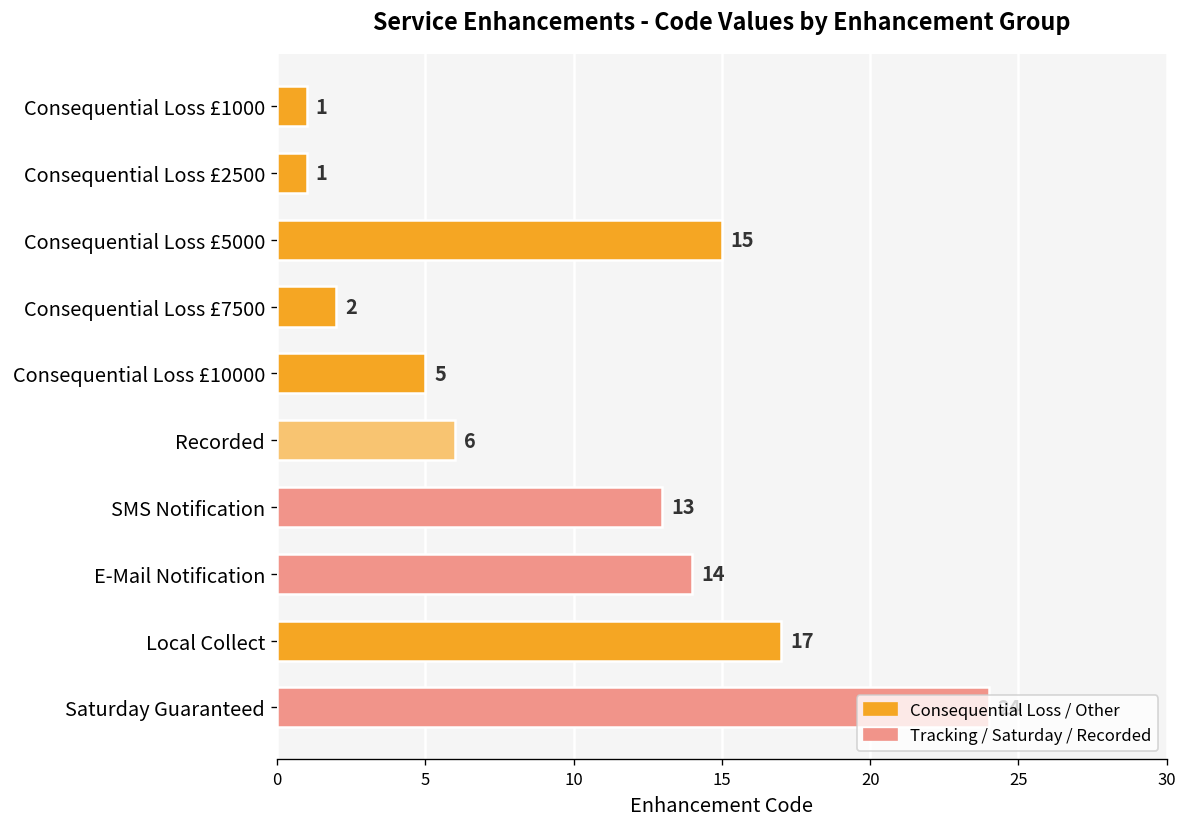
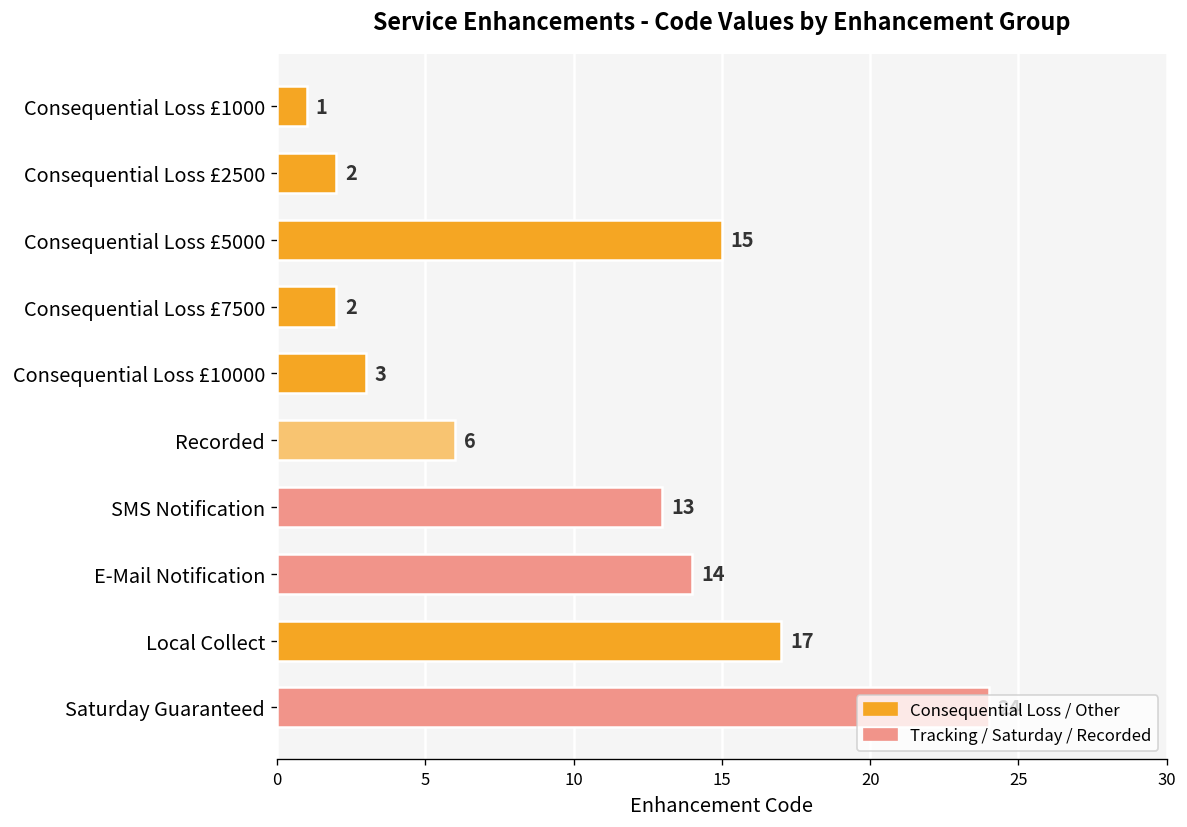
  {
    "Consequential Loss £1000": 1,
-   "Consequential Loss £2500": 1,
+   "Consequential Loss £2500": 2,
    "Consequential Loss £5000": 15,
    "Consequential Loss £7500": 2,
-   "Consequential Loss £10000": 5,
+   "Consequential Loss £10000": 3,
    "Recorded": 6,
    "SMS Notification": 13,
    "E-Mail Notification": 14,
    "Local Collect": 17
  }
